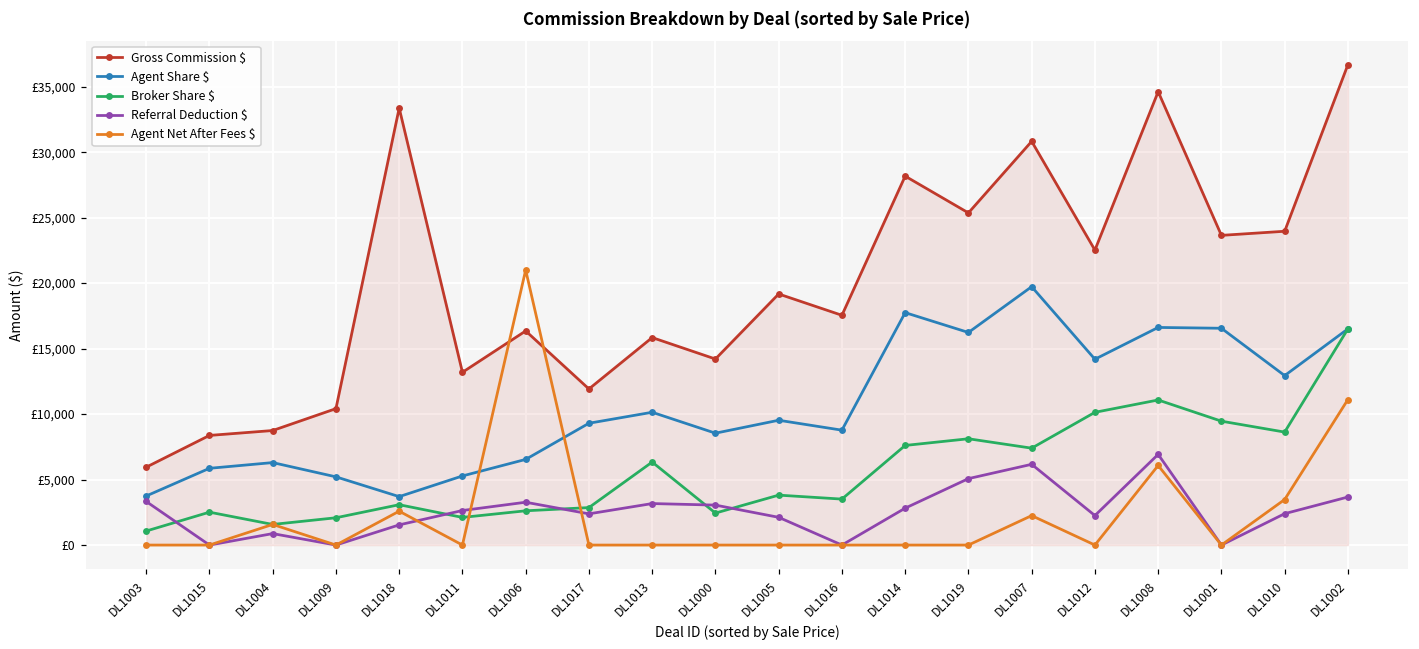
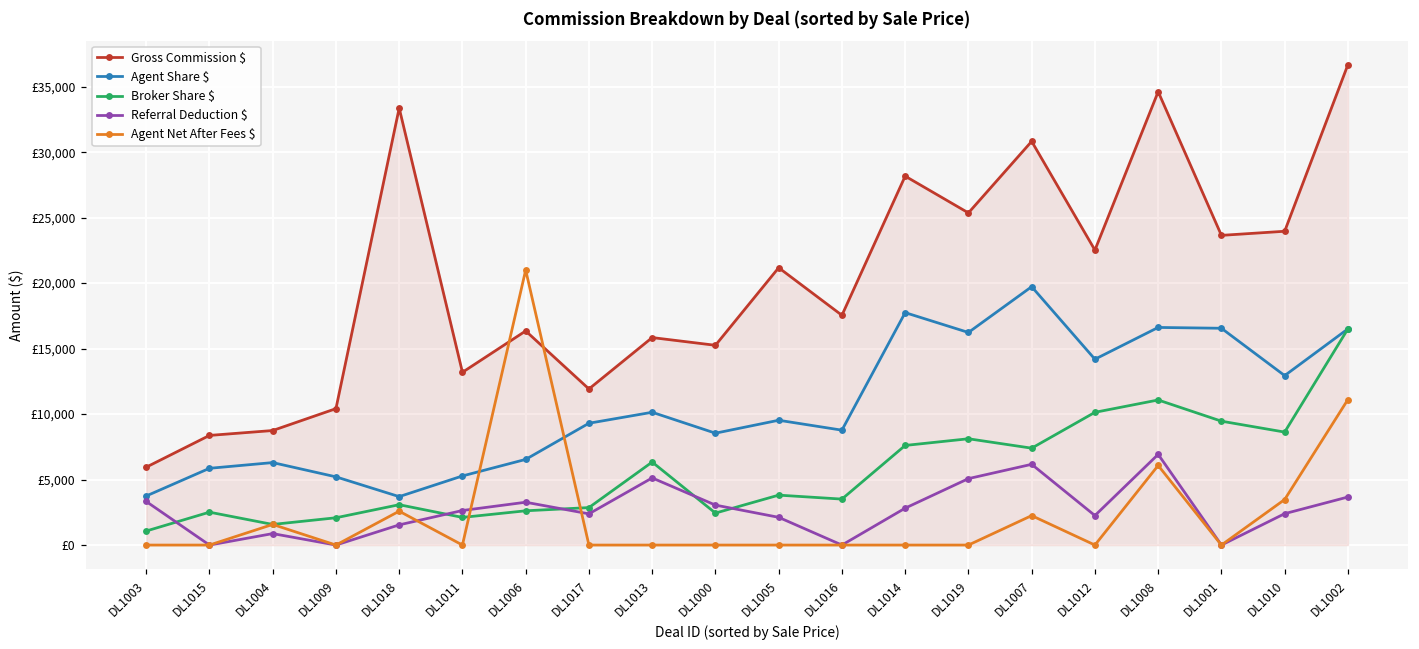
  {
    "Gross Commission $": {
      "DL1003": "£5,900",
      "DL1015": "£8,400",
      "DL1004": "£8,700",
      "DL1009": "£10,400",
      "DL1018": "£33,400",
      "DL1011": "£13,200",
      "DL1006": "£16,300",
      "DL1017": "£11,900",
      "DL1013": "£15,800",
-     "DL1000": "£14,200",
-     "DL1005": "£19,200",
+     "DL1000": "£15,300",
+     "DL1005": "£21,200",
      "DL1016": "£17,500",
      "DL1014": "£28,200",
      "DL1019": "£25,400",
      "DL1007": "£30,800",
      "DL1012": "£22,500",
      "DL1008": "£34,600",
      "DL1001": "£23,600",
      "DL1010": "£24,000",
      "DL1002": "£36,700"
    },
    "Agent Share $": {
      "DL1003": "£3,700",
      "DL1015": "£5,900",
      "DL1004": "£6,300",
      "DL1009": "£5,200",
      "DL1018": "£3,700",
      "DL1011": "£5,300",
      "DL1006": "£6,500",
      "DL1017": "£9,300",
      "DL1013": "£10,100",
      "DL1000": "£8,500",
      "DL1005": "£9,500",
      "DL1016": "£8,800",
      "DL1014": "£17,700",
      "DL1019": "£16,200",
      "DL1007": "£19,700",
      "DL1012": "£14,200",
      "DL1008": "£16,600",
      "DL1001": "£16,600",
      "DL1010": "£12,900"
    },
    "Broker Share $": {
      "DL1003": "£1,100",
      "DL1015": "£2,500",
      "DL1009": "£2,100",
      "DL1018": "£3,100",
      "DL1011": "£2,100",
      "DL1006": "£2,600",
      "DL1017": "£2,900",
      "DL1013": "£6,300",
      "DL1000": "£2,400",
      "DL1005": "£3,800",
      "DL1016": "£3,500",
      "DL1014": "£7,600",
      "DL1019": "£8,100",
      "DL1007": "£7,400",
      "DL1012": "£10,100",
      "DL1008": "£11,100",
      "DL1001": "£9,500",
      "DL1010": "£8,600"
    },
    "Referral Deduction $": {
      "DL1003": "£3,300",
      "DL1004": "£900",
      "DL1018": "£1,500",
      "DL1011": "£2,600",
      "DL1006": "£3,300",
      "DL1017": "£2,400",
-     "DL1013": "£3,200",
+     "DL1013": "£5,100",
      "DL1000": "£3,100",
      "DL1005": "£2,100",
      "DL1014": "£2,800",
      "DL1019": "£5,100",
      "DL1007": "£6,200",
      "DL1012": "£2,300",
      "DL1008": "£6,900",
      "DL1010": "£2,400",
      "DL1002": "£3,700"
    },
    "Agent Net After Fees $": {
      "DL1003": "£0",
      "DL1018": "£2,600",
      "DL1011": "£0",
      "DL1006": "£21,000",
      "DL1017": "£0",
      "DL1013": "£0",
      "DL1000": "£0",
      "DL1005": "£0",
      "DL1014": "£0",
      "DL1019": "£0",
      "DL1007": "£2,200",
      "DL1012": "£0",
      "DL1008": "£6,100",
      "DL1010": "£3,500",
      "DL1002": "£11,100"
    }
  }
